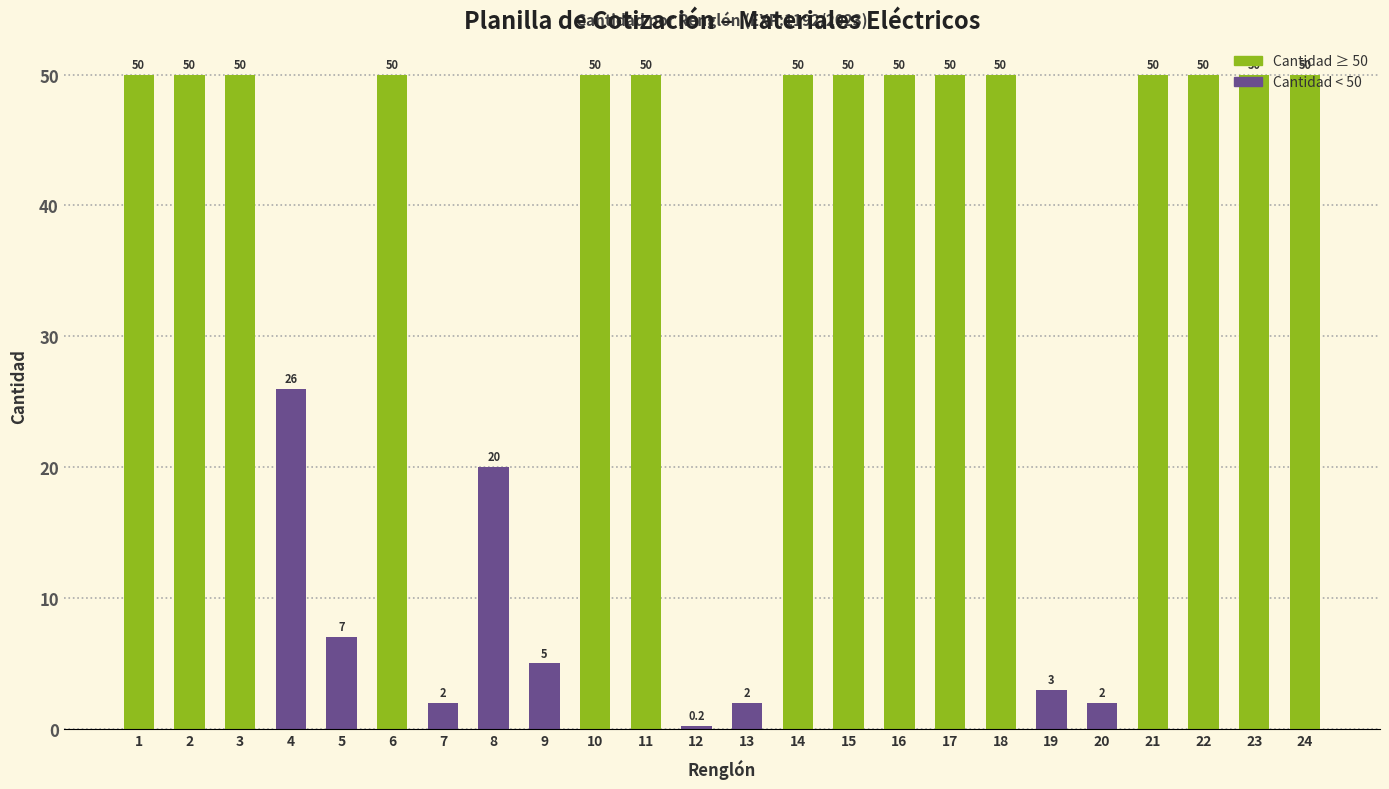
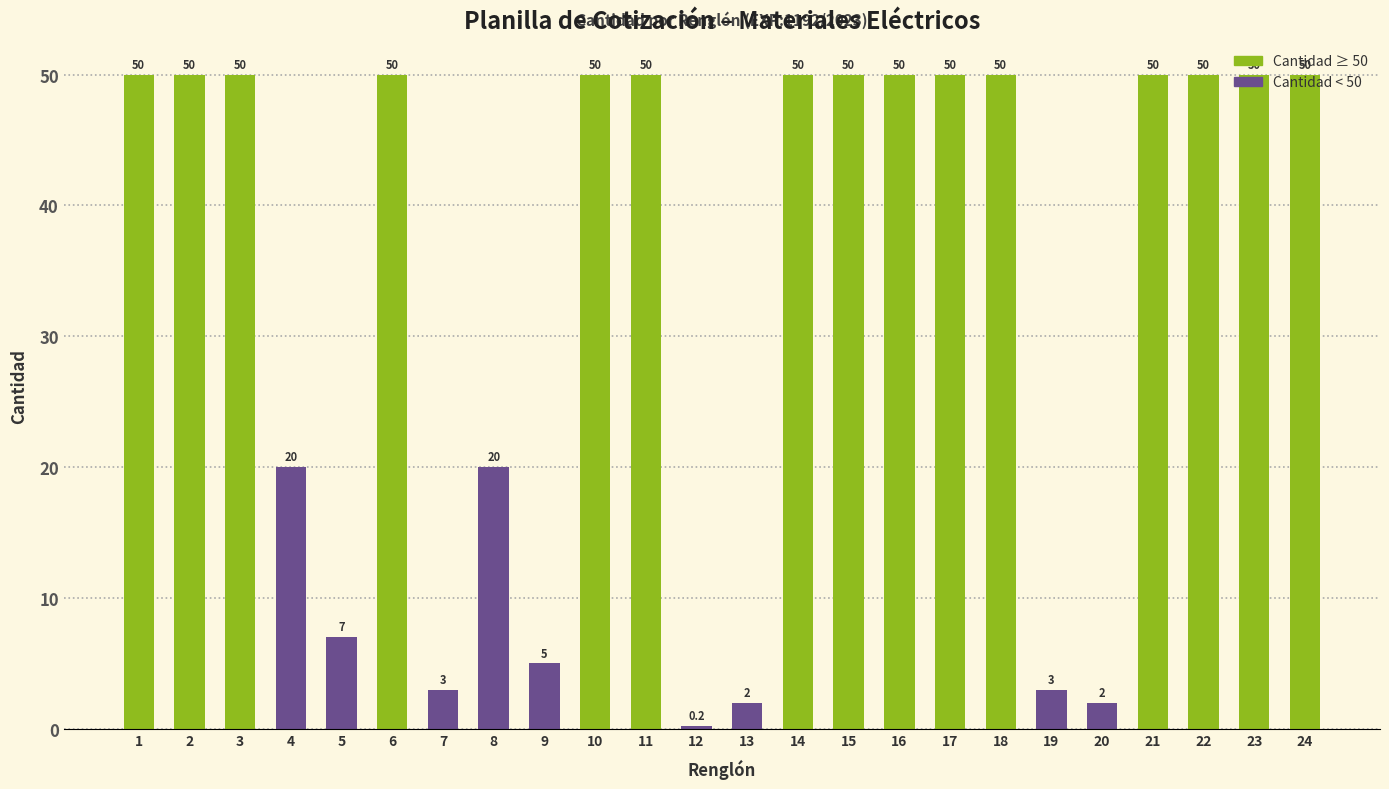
  {
    "1": 50,
    "2": 50,
    "3": 50,
-   "4": 26,
+   "4": 20,
    "5": 7,
    "6": 50,
-   "7": 2,
+   "7": 3,
    "8": 20,
    "9": 5,
    "10": 50,
    "11": 50,
    "12": 0.2,
    "13": 2,
    "14": 50,
    "15": 50,
    "16": 50,
    "17": 50,
    "18": 50,
    "19": 3,
    "20": 2,
    "21": 50,
    "22": 50,
    "23": 50,
    "24": 50
  }
